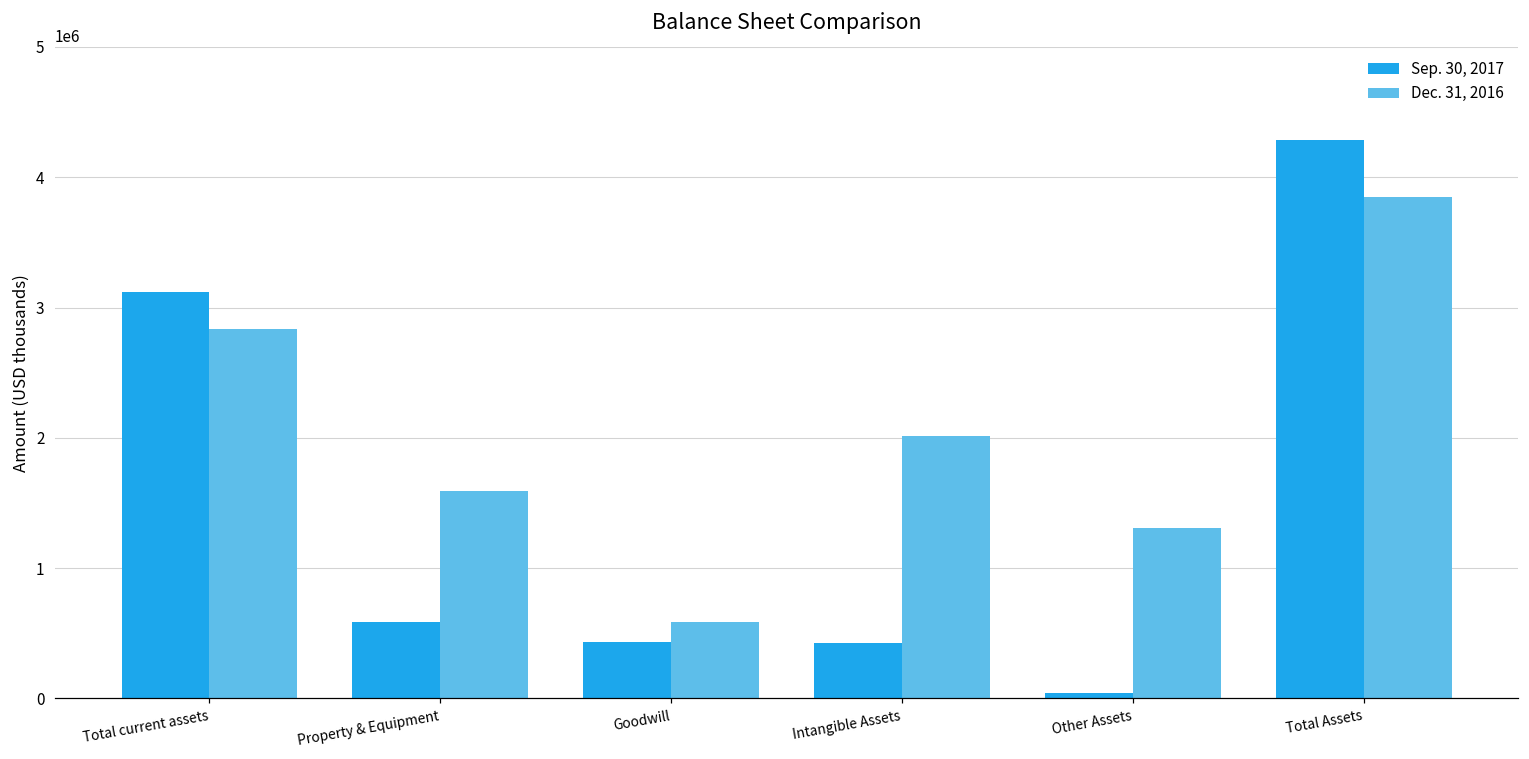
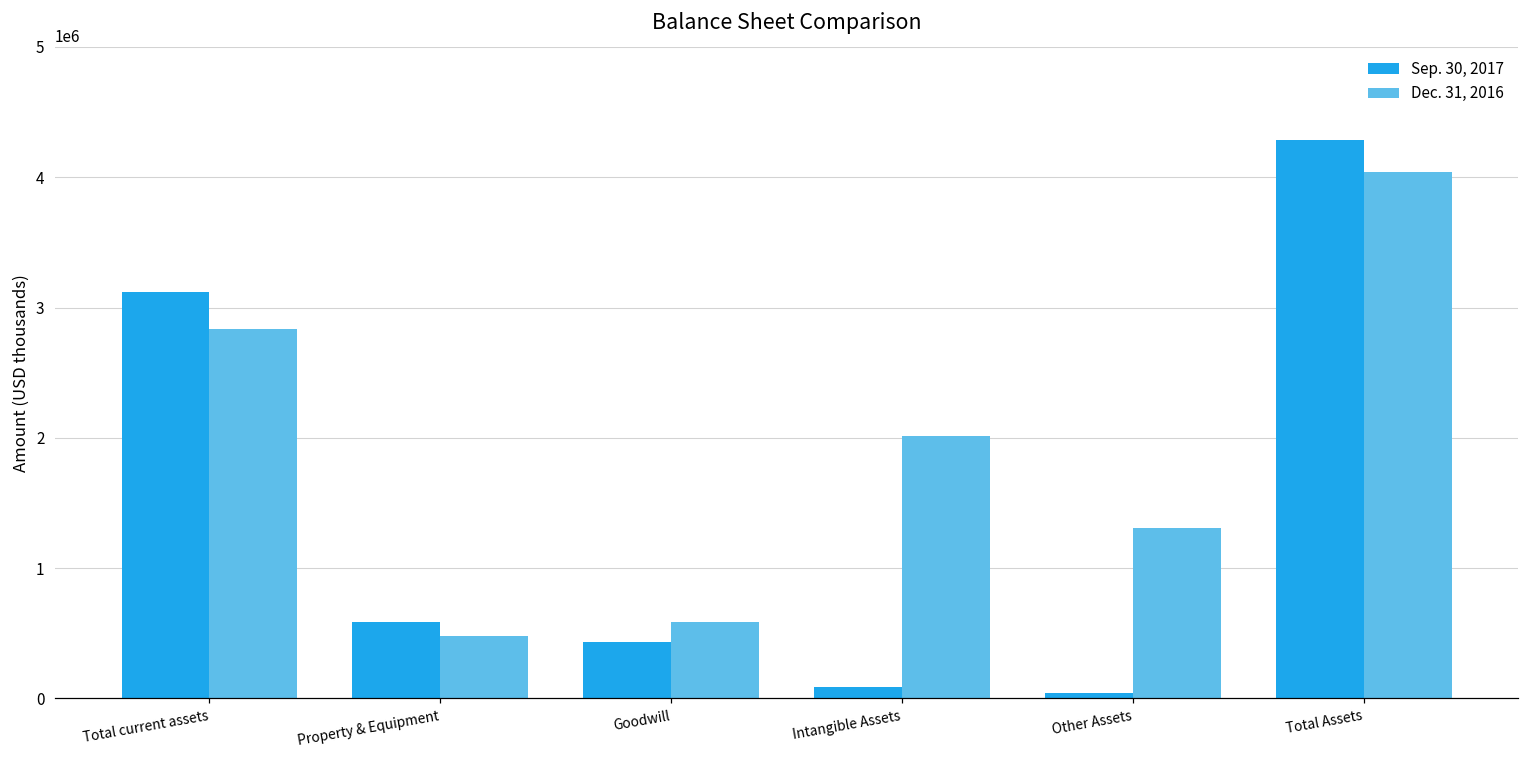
  {
    "Sep. 30, 2017": {
      "Total current assets": 3120000,
      "Property & Equipment": 590000,
      "Goodwill": 430000,
-     "Intangible Assets": 430000,
+     "Intangible Assets": 90000,
      "Other Assets": 40000,
      "Total Assets": 4280000
    },
    "Dec. 31, 2016": {
      "Total current assets": 2840000,
-     "Property & Equipment": 1590000,
+     "Property & Equipment": 480000,
      "Goodwill": 590000,
      "Intangible Assets": 2010000,
      "Other Assets": 1310000,
-     "Total Assets": 3850000
+     "Total Assets": 4040000
    }
  }
